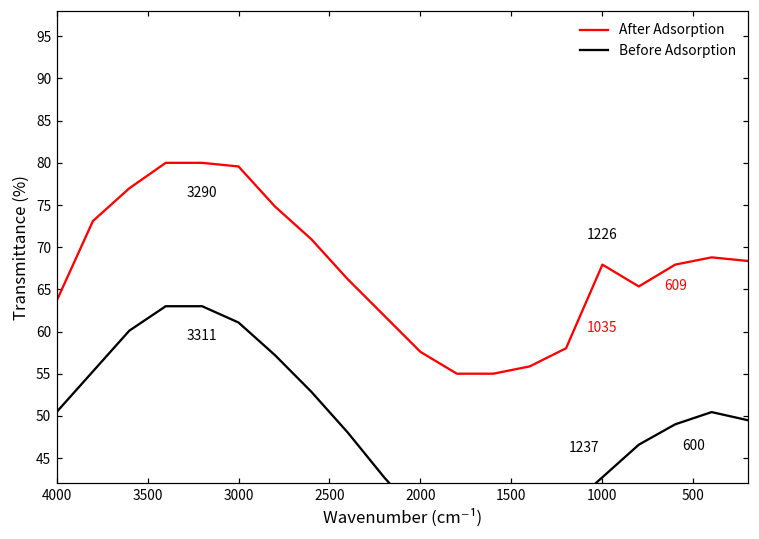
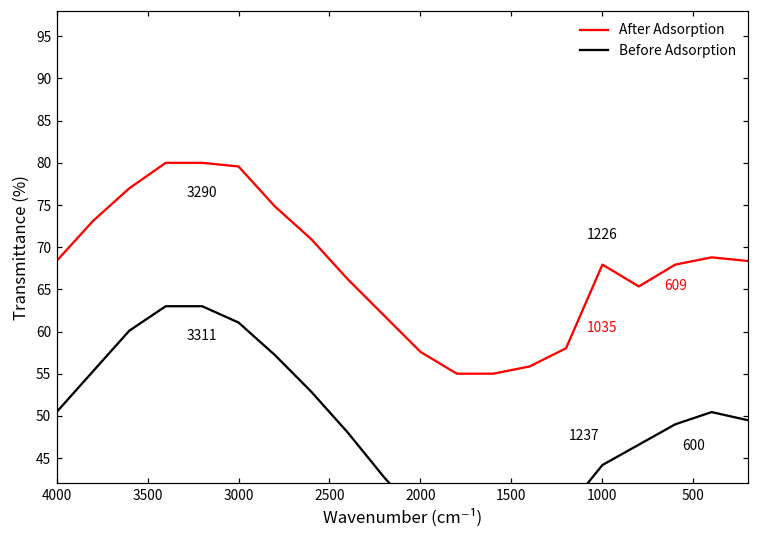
  {
    "After Adsorption": {
-     "4000": 64,
+     "4000": 68,
      "3000": 80,
      "2000": 58
    },
    "Before Adsorption": {
      "4000": 50,
-     "1000": 43
+     "1000": 44
    }
  }
